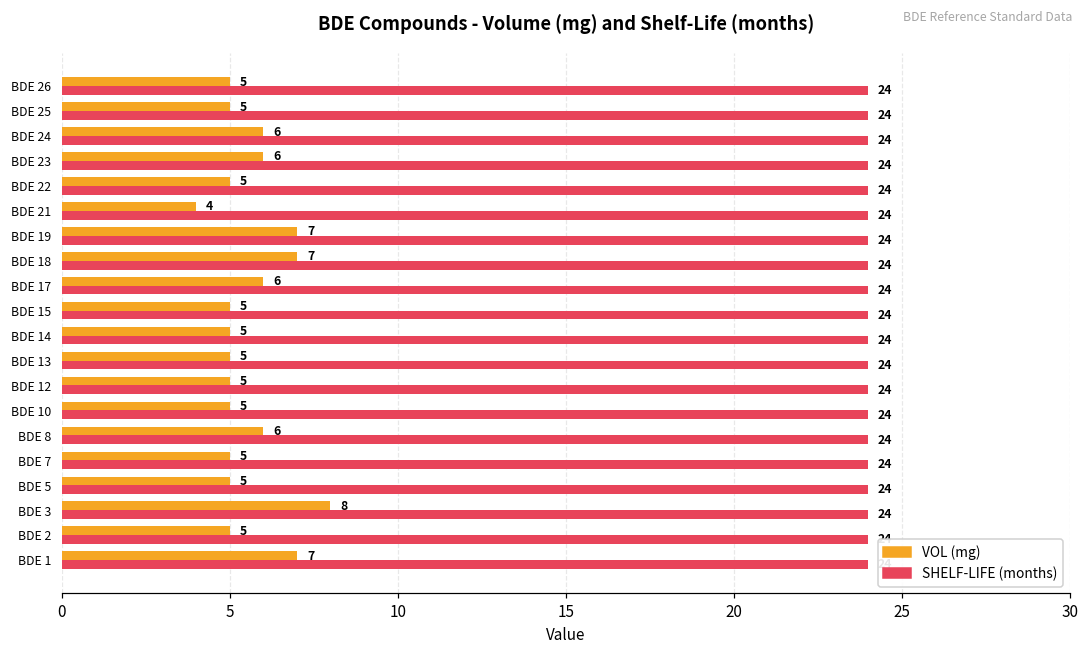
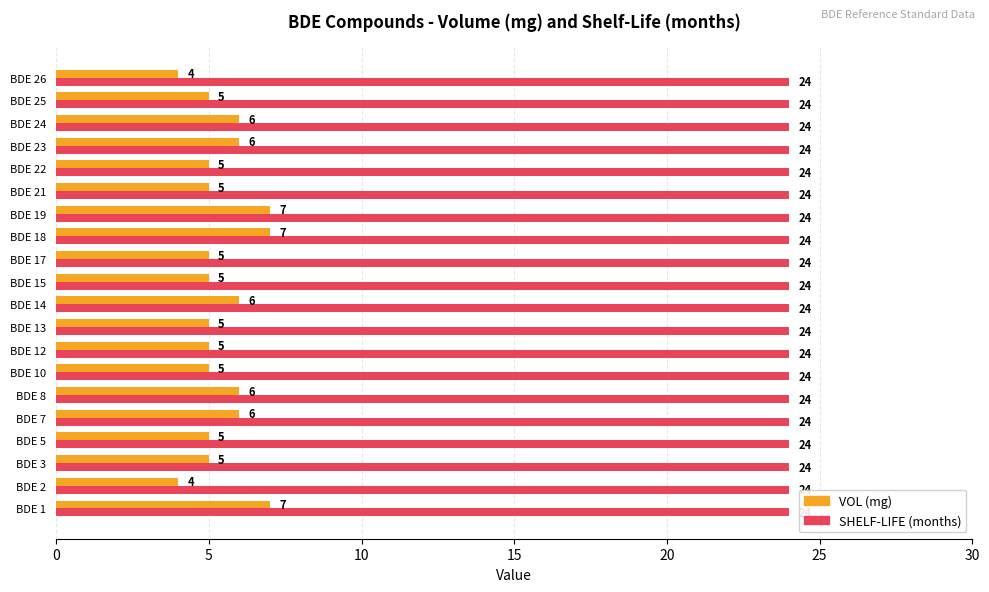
  {
    "VOL (mg)": {
-     "BDE 26": 5,
+     "BDE 26": 4,
      "BDE 25": 5,
      "BDE 24": 6,
      "BDE 23": 6,
      "BDE 22": 5,
-     "BDE 21": 4,
+     "BDE 21": 5,
      "BDE 19": 7,
      "BDE 18": 7,
-     "BDE 17": 6,
+     "BDE 17": 5,
      "BDE 15": 5,
-     "BDE 14": 5,
+     "BDE 14": 6,
      "BDE 13": 5,
      "BDE 12": 5,
      "BDE 10": 5,
      "BDE 8": 6,
-     "BDE 7": 5,
+     "BDE 7": 6,
      "BDE 5": 5,
-     "BDE 3": 8,
-     "BDE 2": 5,
+     "BDE 3": 5,
+     "BDE 2": 4,
      "BDE 1": 7
    },
    "SHELF-LIFE (months)": {
      "BDE 26": 24,
      "BDE 25": 24,
      "BDE 24": 24,
      "BDE 23": 24,
      "BDE 22": 24,
      "BDE 21": 24,
      "BDE 19": 24,
      "BDE 18": 24,
      "BDE 17": 24,
      "BDE 15": 24,
      "BDE 14": 24,
      "BDE 13": 24,
      "BDE 12": 24,
      "BDE 10": 24,
      "BDE 8": 24,
      "BDE 7": 24,
      "BDE 5": 24,
      "BDE 3": 24
    }
  }
